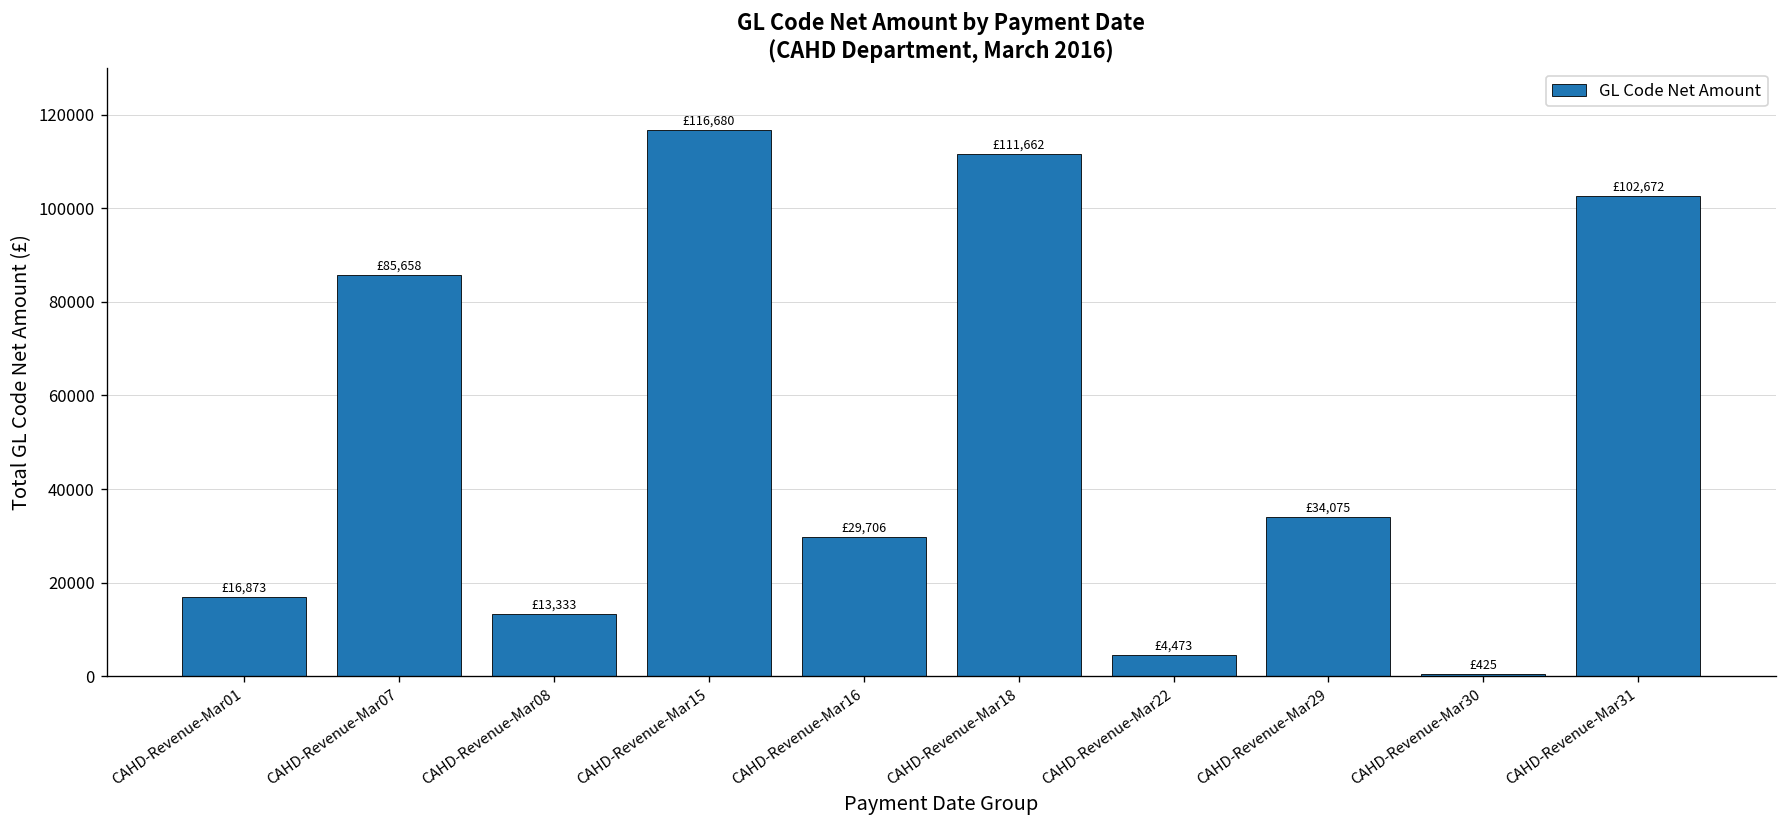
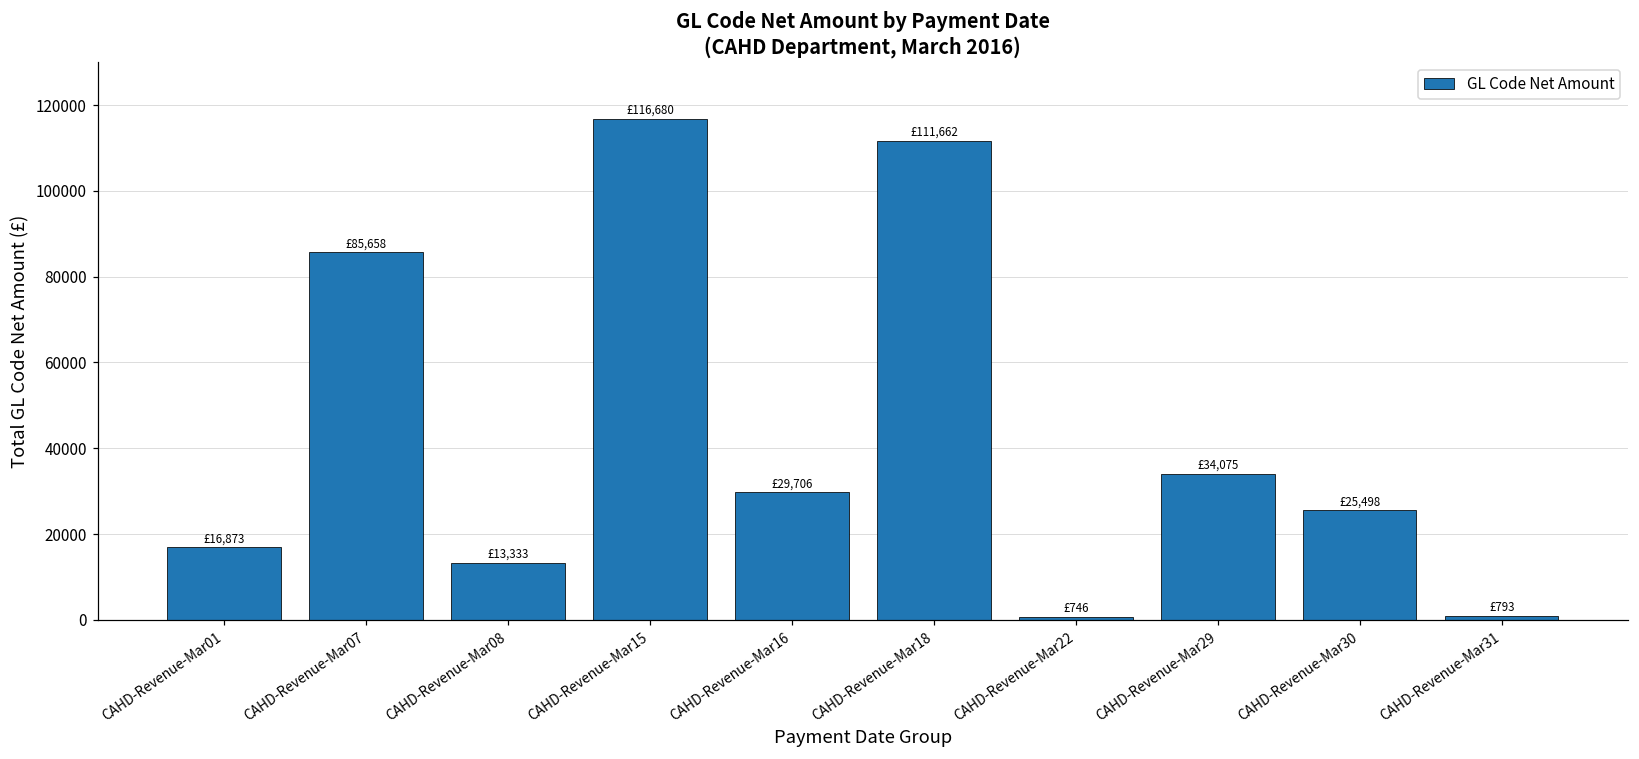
  {
    "CAHD-Revenue-Mar01": "£16,873",
    "CAHD-Revenue-Mar07": "£85,658",
    "CAHD-Revenue-Mar08": "£13,333",
    "CAHD-Revenue-Mar15": "£116,680",
    "CAHD-Revenue-Mar16": "£29,706",
    "CAHD-Revenue-Mar18": "£111,662",
-   "CAHD-Revenue-Mar22": "£4,473",
+   "CAHD-Revenue-Mar22": "£746",
    "CAHD-Revenue-Mar29": "£34,075",
-   "CAHD-Revenue-Mar30": "£425",
-   "CAHD-Revenue-Mar31": "£102,672"
+   "CAHD-Revenue-Mar30": "£25,498",
+   "CAHD-Revenue-Mar31": "£793"
  }
